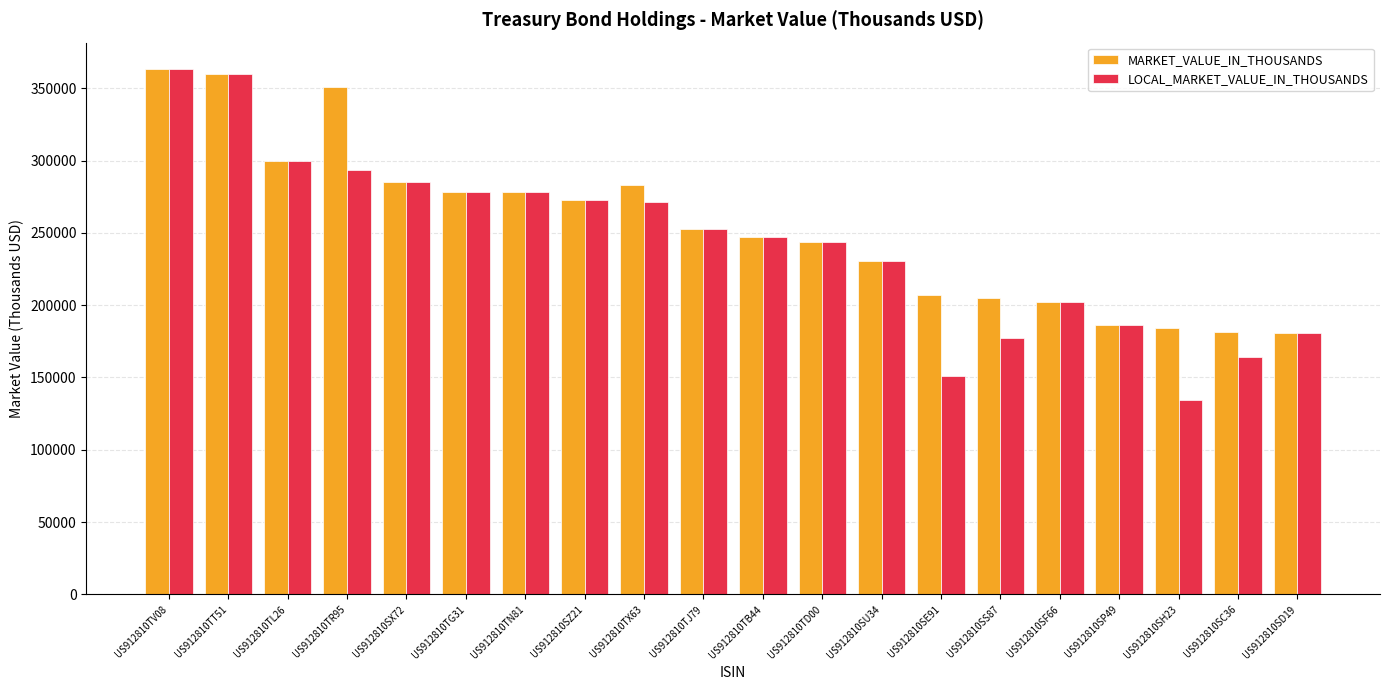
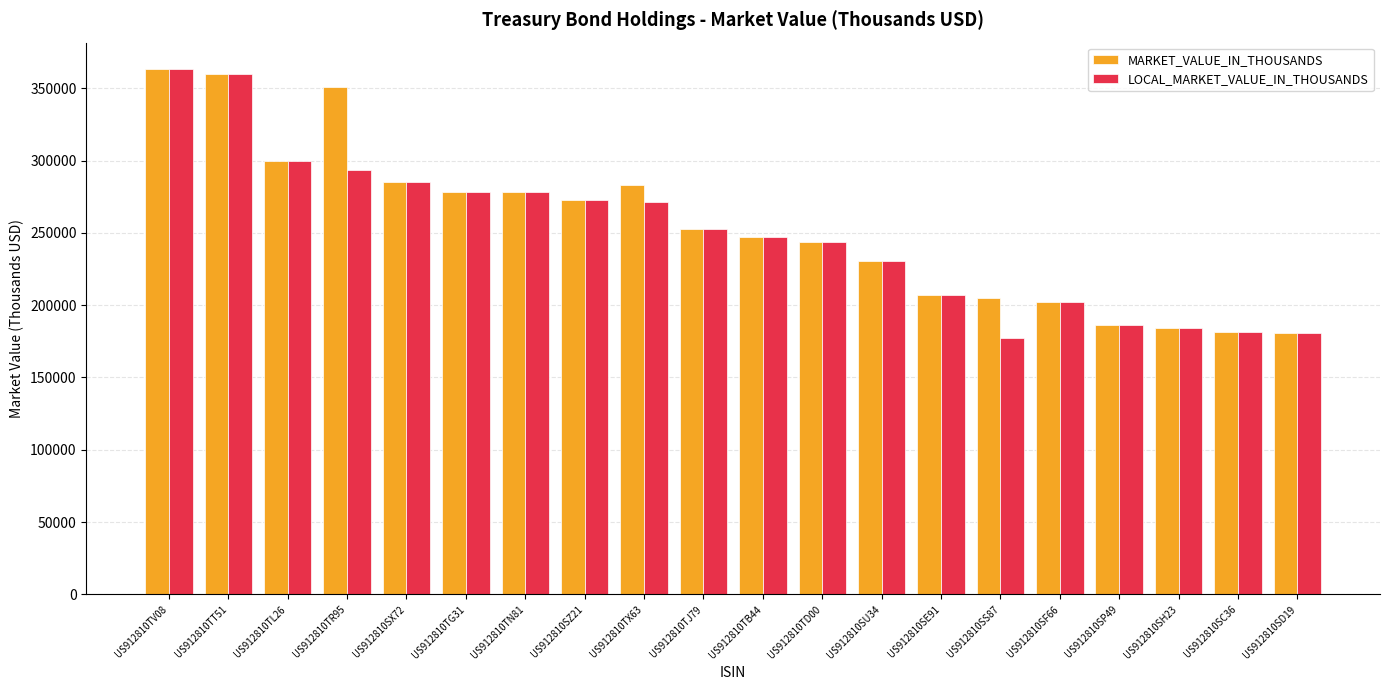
  {
    "MARKET_VALUE_IN_THOUSANDS": {
      "US912810TV08": 363000,
      "US912810TT51": 359000,
      "US912810TL26": 300000,
      "US912810TR95": 351000,
      "US912810SX72": 285000,
      "US912810TG31": 278000,
      "US912810TN81": 278000,
      "US912810SZ21": 273000,
      "US912810TX63": 283000,
      "US912810TJ79": 253000,
      "US912810TB44": 247000,
      "US912810TD00": 244000,
      "US912810SU34": 230000,
      "US912810SE91": 207000,
      "US912810SS87": 205000,
      "US912810SF66": 203000,
      "US912810SP49": 186000,
      "US912810SH23": 184000,
      "US912810SC36": 182000,
      "US912810SD19": 181000
    },
    "LOCAL_MARKET_VALUE_IN_THOUSANDS": {
      "US912810TV08": 363000,
      "US912810TT51": 359000,
      "US912810TL26": 300000,
      "US912810TR95": 293000,
      "US912810SX72": 285000,
      "US912810TG31": 278000,
      "US912810TN81": 278000,
      "US912810SZ21": 273000,
      "US912810TX63": 271000,
      "US912810TJ79": 253000,
      "US912810TB44": 247000,
      "US912810TD00": 244000,
      "US912810SU34": 230000,
-     "US912810SE91": 151000,
+     "US912810SE91": 207000,
      "US912810SS87": 177000,
      "US912810SF66": 203000,
      "US912810SP49": 186000,
-     "US912810SH23": 135000,
-     "US912810SC36": 164000,
+     "US912810SH23": 184000,
+     "US912810SC36": 182000,
      "US912810SD19": 181000
    }
  }
